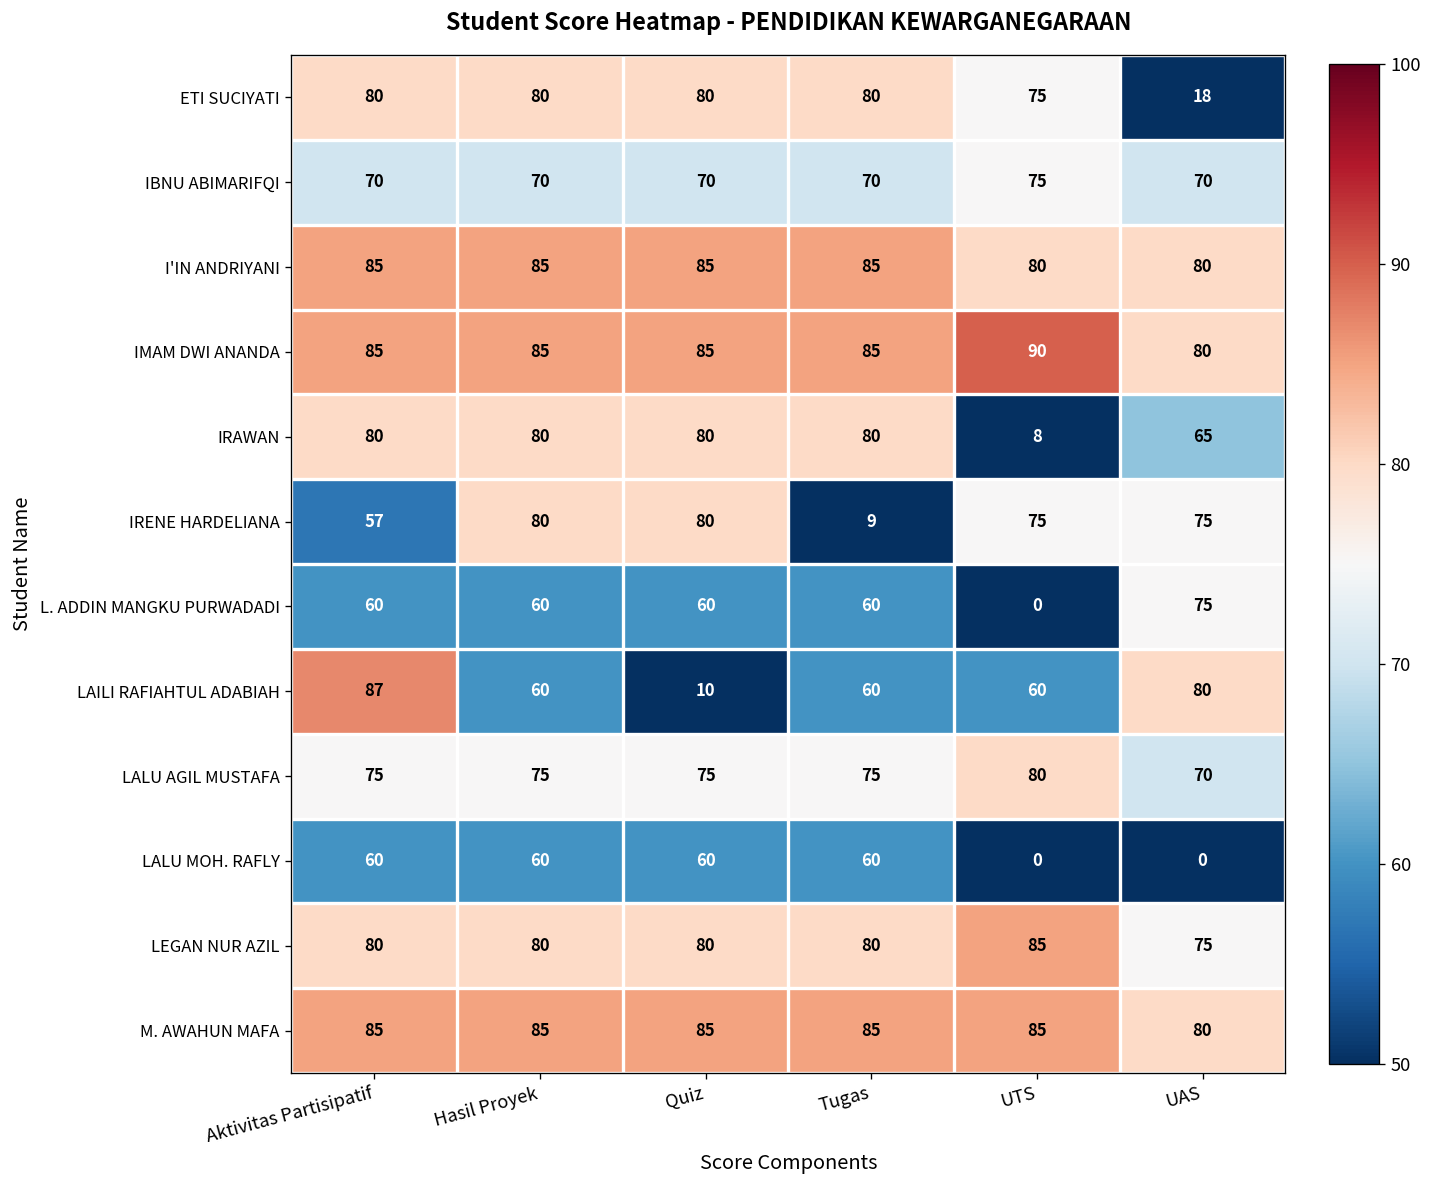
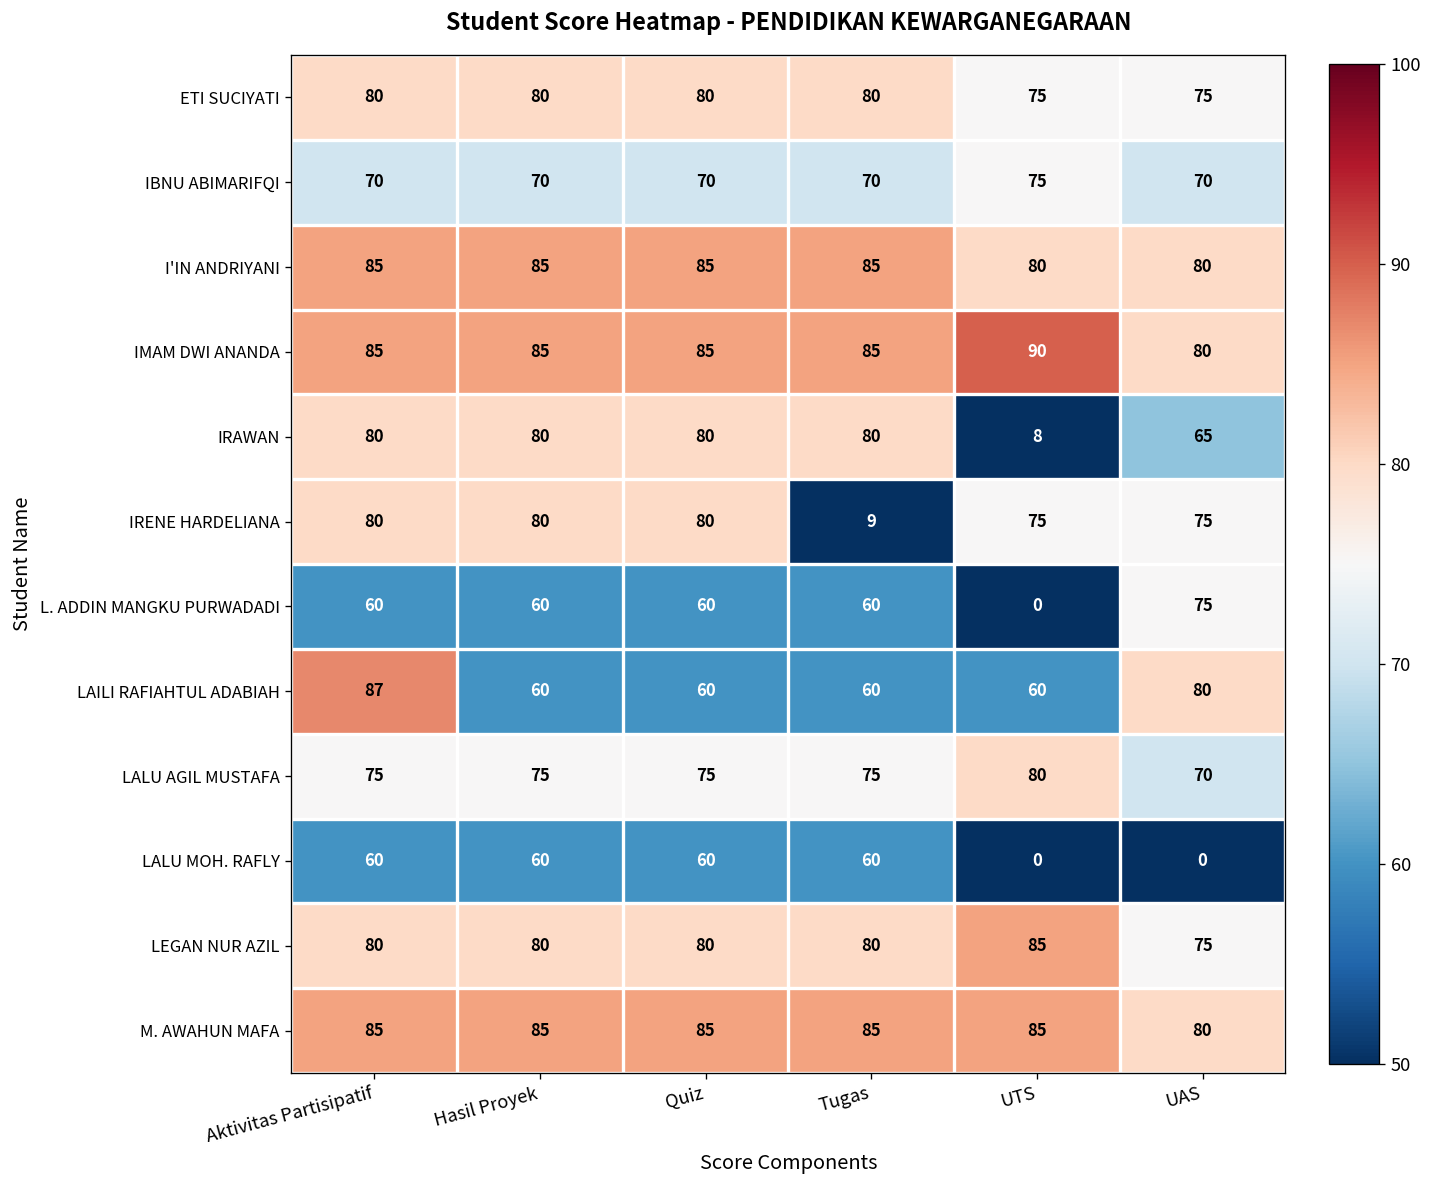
  {
    "ETI SUCIYATI": {
      "Aktivitas Partisipatif": 80,
      "Hasil Proyek": 80,
      "Quiz": 80,
      "Tugas": 80,
      "UTS": 75,
-     "UAS": 18
+     "UAS": 75
    },
    "IBNU ABIMARIFQI": {
      "Aktivitas Partisipatif": 70,
      "Hasil Proyek": 70,
      "Quiz": 70,
      "Tugas": 70,
      "UTS": 75,
      "UAS": 70
    },
    "I'IN ANDRIYANI": {
      "Aktivitas Partisipatif": 85,
      "Hasil Proyek": 85,
      "Quiz": 85,
      "Tugas": 85,
      "UTS": 80,
      "UAS": 80
    },
    "IMAM DWI ANANDA": {
      "Aktivitas Partisipatif": 85,
      "Hasil Proyek": 85,
      "Quiz": 85,
      "Tugas": 85,
      "UTS": 90,
      "UAS": 80
    },
    "IRAWAN": {
      "Aktivitas Partisipatif": 80,
      "Hasil Proyek": 80,
      "Quiz": 80,
      "Tugas": 80,
      "UTS": 8,
      "UAS": 65
    },
    "IRENE HARDELIANA": {
-     "Aktivitas Partisipatif": 57,
+     "Aktivitas Partisipatif": 80,
      "Hasil Proyek": 80,
      "Quiz": 80,
      "Tugas": 9,
      "UTS": 75,
      "UAS": 75
    },
    "L. ADDIN MANGKU PURWADADI": {
      "Aktivitas Partisipatif": 60,
      "Hasil Proyek": 60,
      "Quiz": 60,
      "Tugas": 60,
      "UTS": 0,
      "UAS": 75
    },
    "LAILI RAFIAHTUL ADABIAH": {
      "Aktivitas Partisipatif": 87,
      "Hasil Proyek": 60,
-     "Quiz": 10,
+     "Quiz": 60,
      "Tugas": 60,
      "UTS": 60,
      "UAS": 80
    },
    "LALU AGIL MUSTAFA": {
      "Aktivitas Partisipatif": 75,
      "Hasil Proyek": 75,
      "Quiz": 75,
      "Tugas": 75,
      "UTS": 80,
      "UAS": 70
    },
    "LALU MOH. RAFLY": {
      "Aktivitas Partisipatif": 60,
      "Hasil Proyek": 60,
      "Quiz": 60,
      "Tugas": 60,
      "UTS": 0,
      "UAS": 0
    },
    "LEGAN NUR AZIL": {
      "Aktivitas Partisipatif": 80,
      "Hasil Proyek": 80,
      "Quiz": 80,
      "Tugas": 80,
      "UTS": 85,
      "UAS": 75
    },
    "M. AWAHUN MAFA": {
      "Aktivitas Partisipatif": 85,
      "Hasil Proyek": 85,
      "Quiz": 85,
      "Tugas": 85,
      "UTS": 85,
      "UAS": 80
    }
  }
